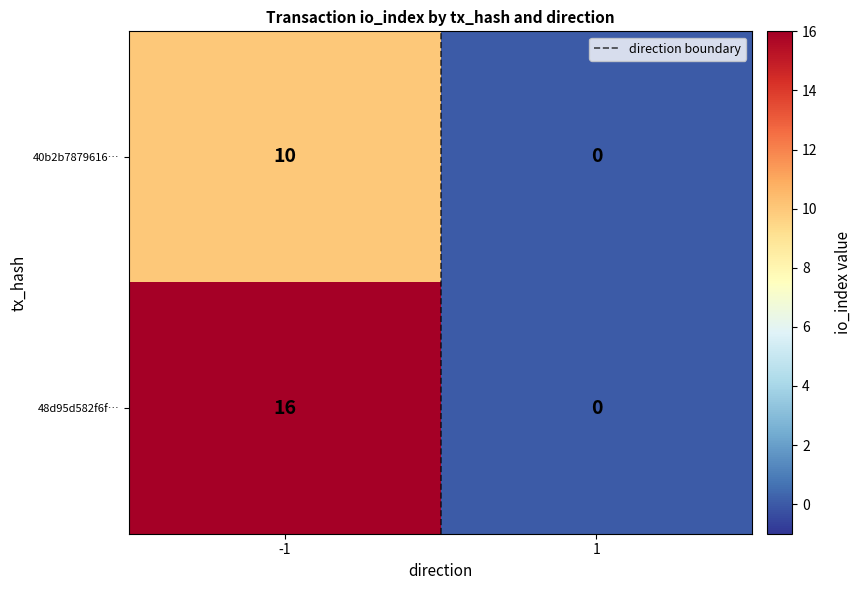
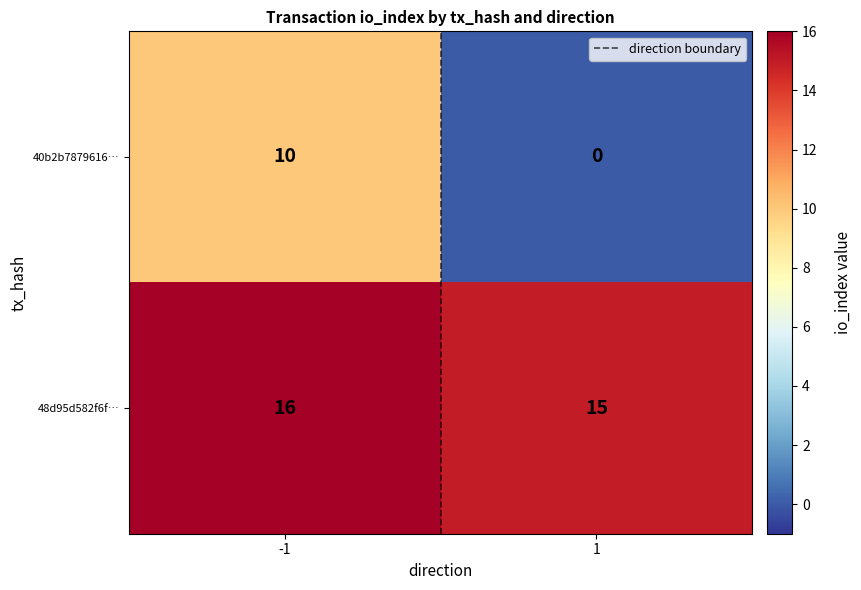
  {
    "40b2b7879616…": {
      "-1": 10,
      "1": 0
    },
    "48d95d582f6f…": {
      "-1": 16,
-     "1": 0
+     "1": 15
    }
  }
